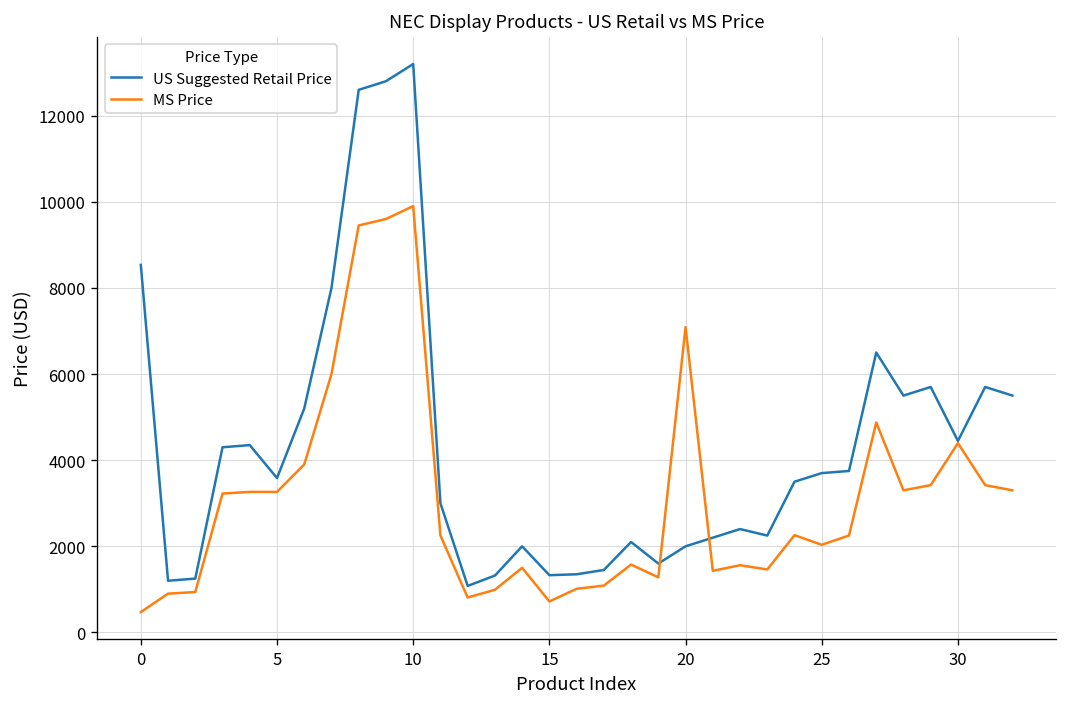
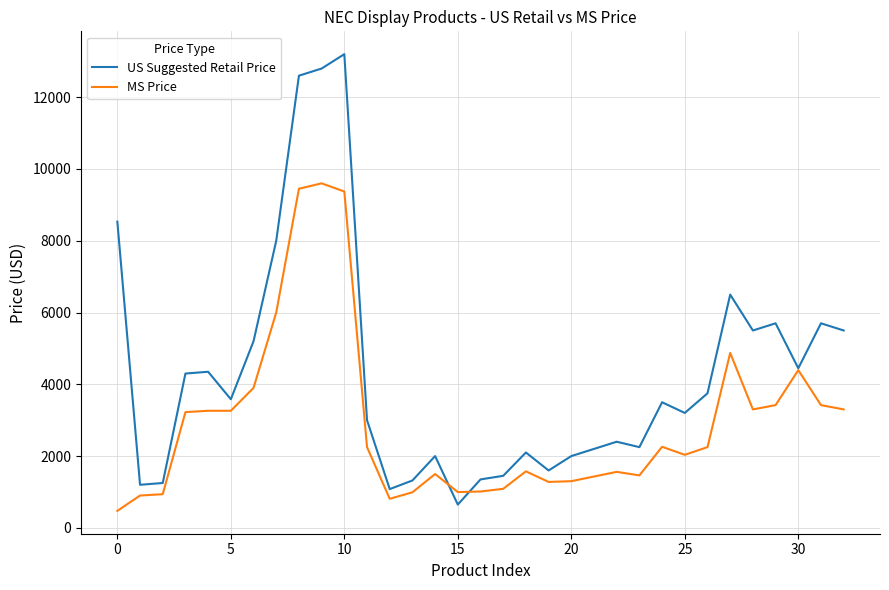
  {
    "US Suggested Retail Price": {
      "0": 8500,
      "5": 3600,
      "10": 13200,
-     "15": 1300,
+     "15": 600,
      "20": 2000,
-     "25": 3700
+     "25": 3200
    },
    "MS Price": {
      "0": 500,
      "5": 3300,
-     "10": 9900,
-     "15": 700,
-     "20": 7100,
+     "10": 9400,
+     "15": 1000,
+     "20": 1300,
      "25": 2000
    }
  }
